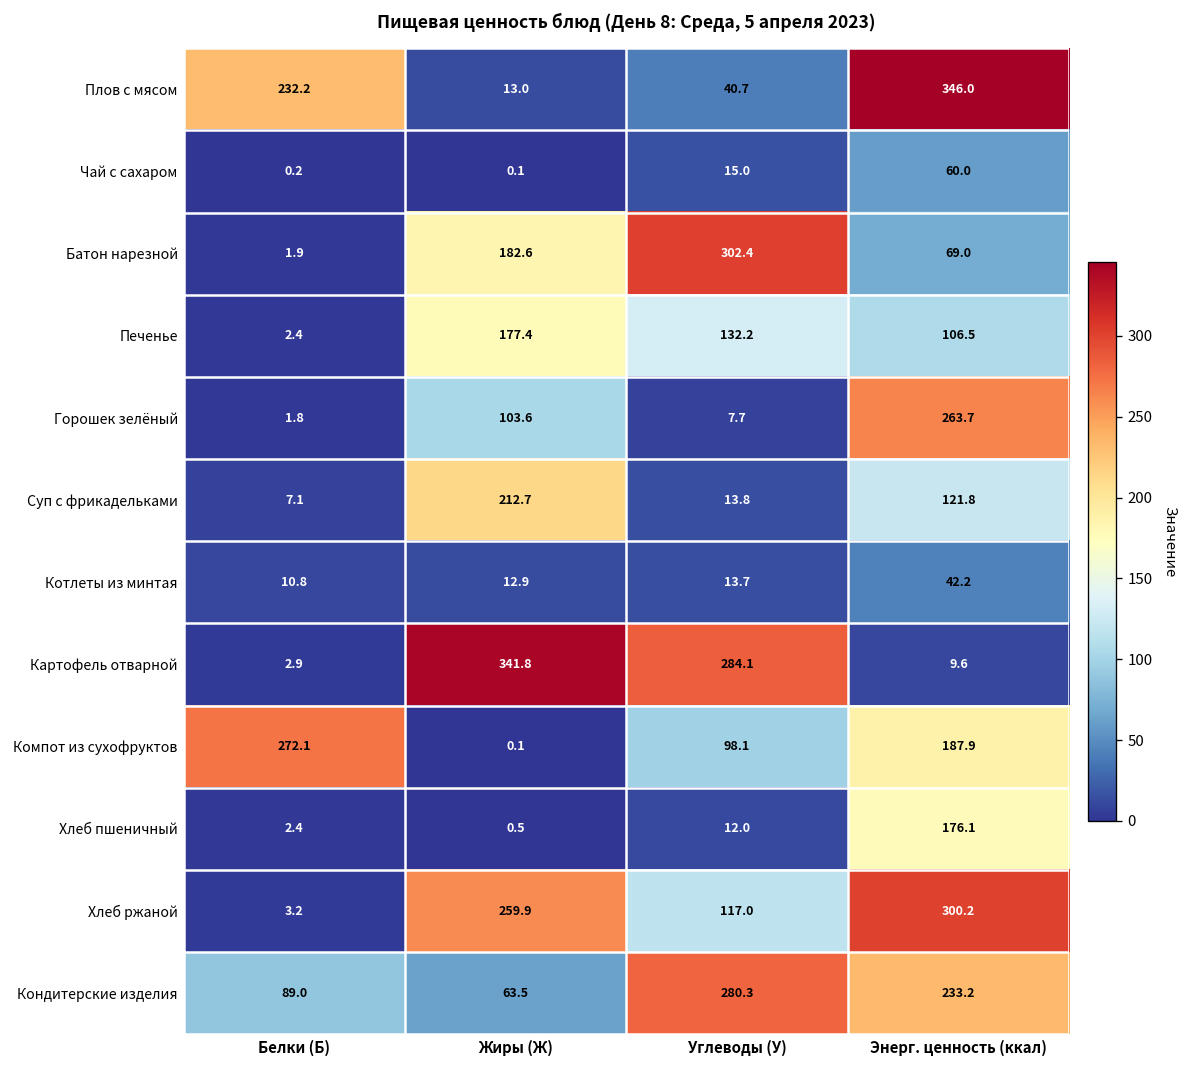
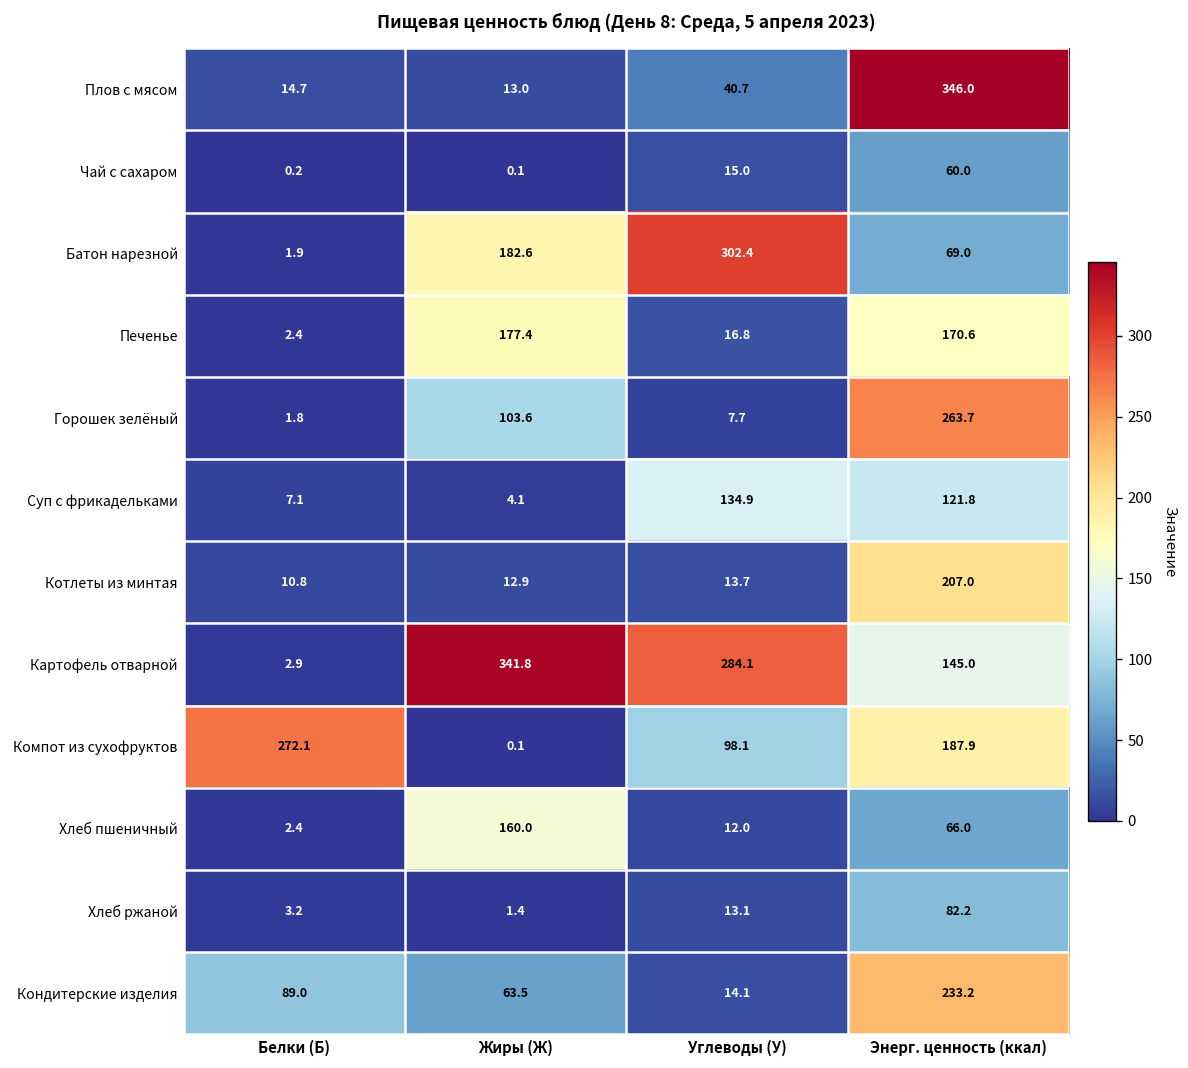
  {
    "Плов с мясом": {
-     "Белки (Б)": 232.2,
+     "Белки (Б)": 14.7,
      "Жиры (Ж)": 13.0,
      "Углеводы (У)": 40.7,
      "Энерг. ценность (ккал)": 346.0
    },
    "Чай с сахаром": {
      "Белки (Б)": 0.2,
      "Жиры (Ж)": 0.1,
      "Углеводы (У)": 15.0,
      "Энерг. ценность (ккал)": 60.0
    },
    "Батон нарезной": {
      "Белки (Б)": 1.9,
      "Жиры (Ж)": 182.6,
      "Углеводы (У)": 302.4,
      "Энерг. ценность (ккал)": 69.0
    },
    "Печенье": {
      "Белки (Б)": 2.4,
      "Жиры (Ж)": 177.4,
-     "Углеводы (У)": 132.2,
-     "Энерг. ценность (ккал)": 106.5
+     "Углеводы (У)": 16.8,
+     "Энерг. ценность (ккал)": 170.6
    },
    "Горошек зелёный": {
      "Белки (Б)": 1.8,
      "Жиры (Ж)": 103.6,
      "Углеводы (У)": 7.7,
      "Энерг. ценность (ккал)": 263.7
    },
    "Суп с фрикадельками": {
      "Белки (Б)": 7.1,
-     "Жиры (Ж)": 212.7,
-     "Углеводы (У)": 13.8,
+     "Жиры (Ж)": 4.1,
+     "Углеводы (У)": 134.9,
      "Энерг. ценность (ккал)": 121.8
    },
    "Котлеты из минтая": {
      "Белки (Б)": 10.8,
      "Жиры (Ж)": 12.9,
      "Углеводы (У)": 13.7,
-     "Энерг. ценность (ккал)": 42.2
+     "Энерг. ценность (ккал)": 207.0
    },
    "Картофель отварной": {
      "Белки (Б)": 2.9,
      "Жиры (Ж)": 341.8,
      "Углеводы (У)": 284.1,
-     "Энерг. ценность (ккал)": 9.6
+     "Энерг. ценность (ккал)": 145.0
    },
    "Компот из сухофруктов": {
      "Белки (Б)": 272.1,
      "Жиры (Ж)": 0.1,
      "Углеводы (У)": 98.1,
      "Энерг. ценность (ккал)": 187.9
    },
    "Хлеб пшеничный": {
      "Белки (Б)": 2.4,
-     "Жиры (Ж)": 0.5,
+     "Жиры (Ж)": 160.0,
      "Углеводы (У)": 12.0,
-     "Энерг. ценность (ккал)": 176.1
+     "Энерг. ценность (ккал)": 66.0
    },
    "Хлеб ржаной": {
      "Белки (Б)": 3.2,
-     "Жиры (Ж)": 259.9,
-     "Углеводы (У)": 117.0,
-     "Энерг. ценность (ккал)": 300.2
+     "Жиры (Ж)": 1.4,
+     "Углеводы (У)": 13.1,
+     "Энерг. ценность (ккал)": 82.2
    },
    "Кондитерские изделия": {
      "Белки (Б)": 89.0,
      "Жиры (Ж)": 63.5,
-     "Углеводы (У)": 280.3,
+     "Углеводы (У)": 14.1,
      "Энерг. ценность (ккал)": 233.2
    }
  }
